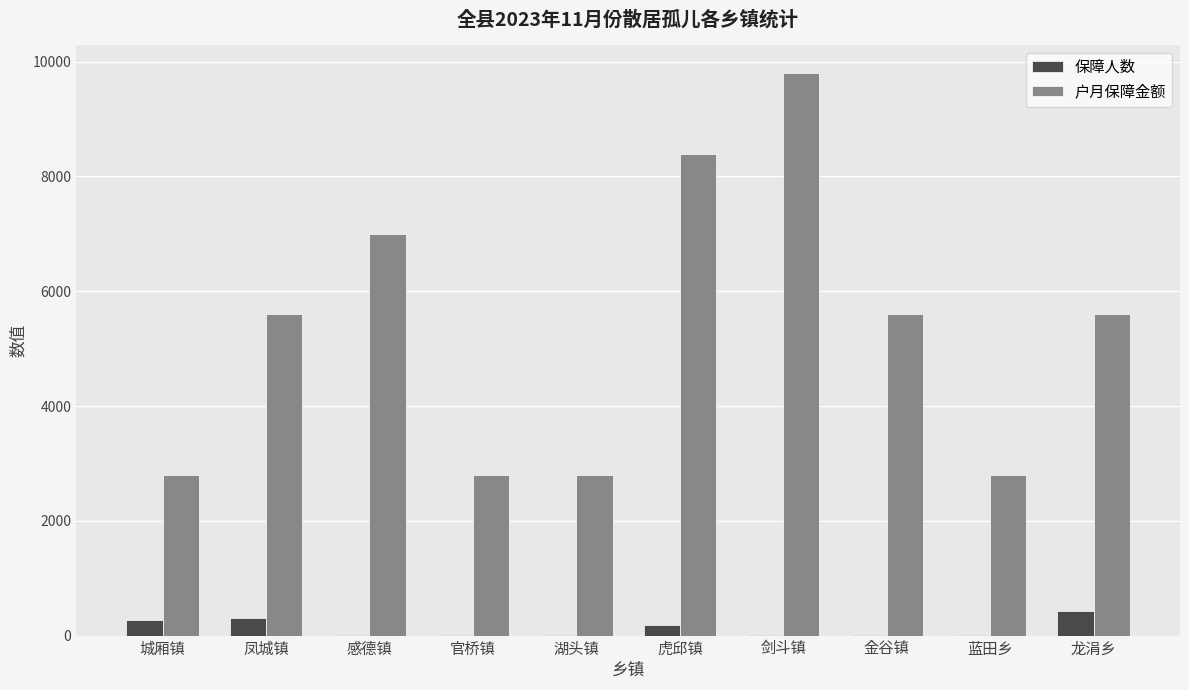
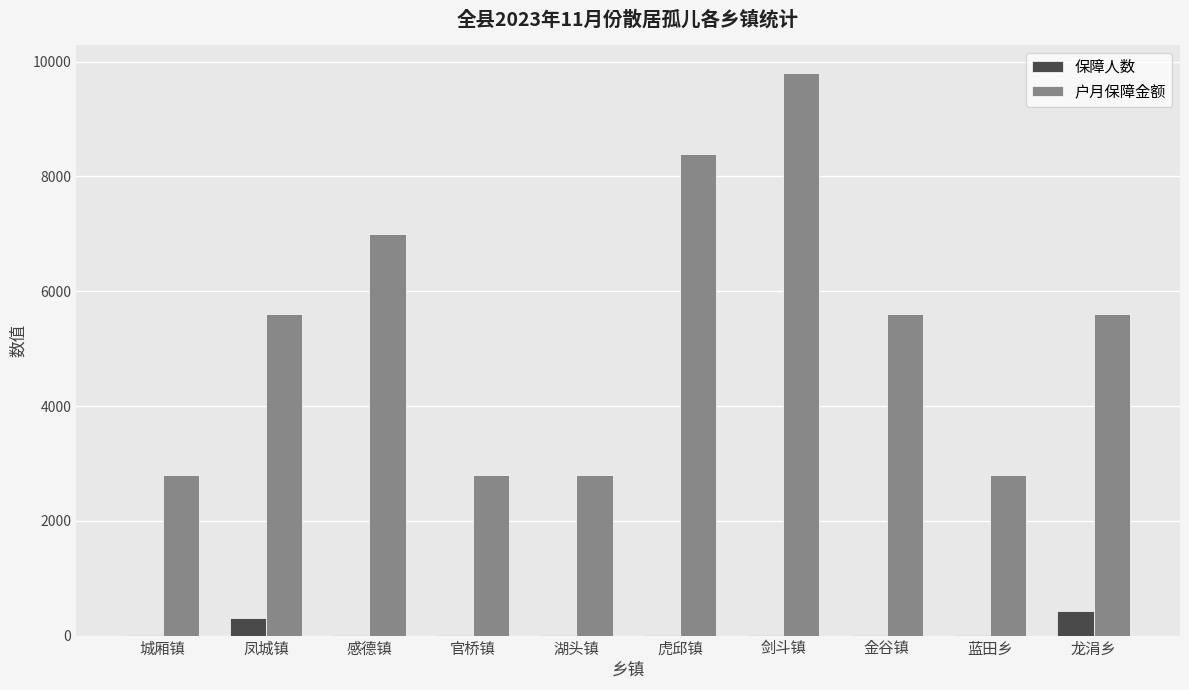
  {
    "保障人数": {
-     "城厢镇": 300,
+     "城厢镇": 0,
      "凤城镇": 300,
-     "虎邱镇": 200,
+     "虎邱镇": 0,
      "龙涓乡": 400
    },
    "户月保障金额": {
      "城厢镇": 2800,
      "凤城镇": 5600,
      "感德镇": 7000,
      "官桥镇": 2800,
      "湖头镇": 2800,
      "虎邱镇": 8400,
      "剑斗镇": 9800,
      "金谷镇": 5600,
      "蓝田乡": 2800,
      "龙涓乡": 5600
    }
  }
